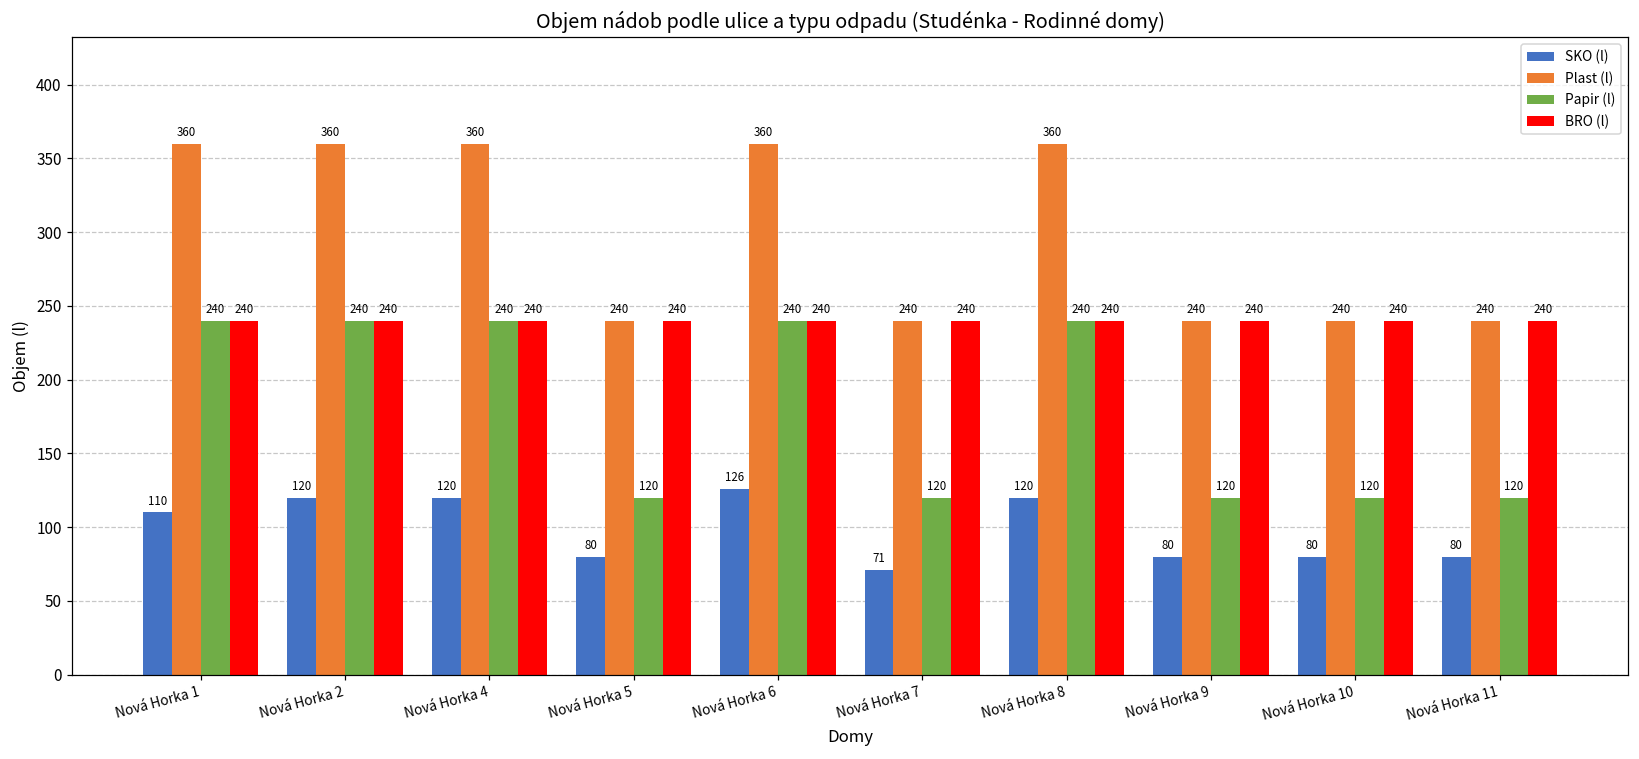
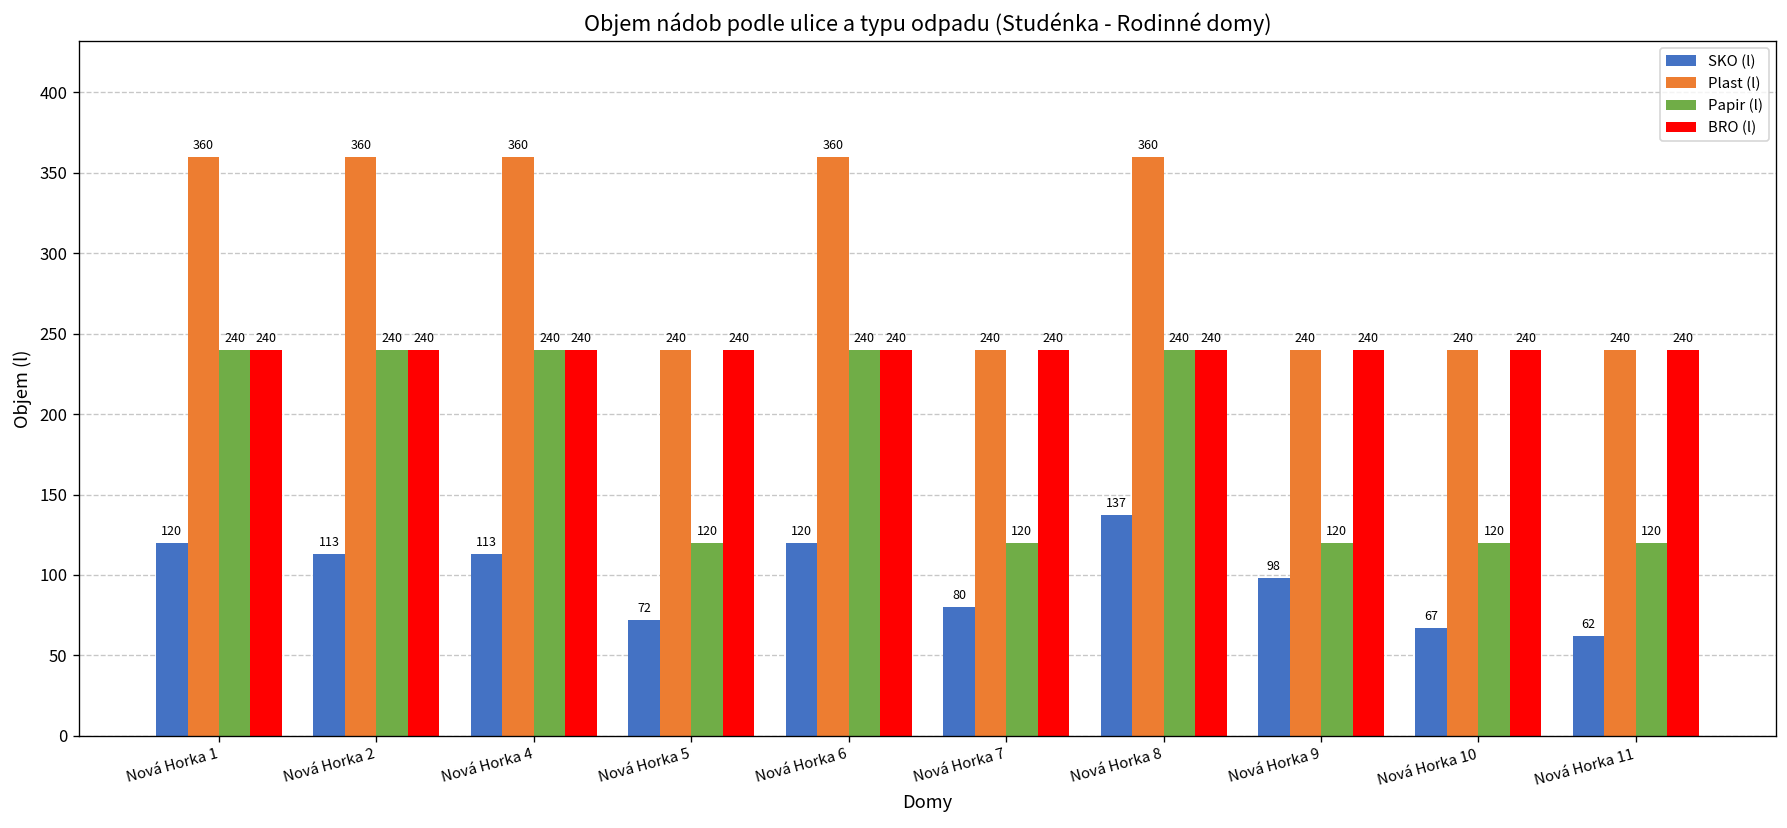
  {
    "SKO (l)": {
-     "Nová Horka 1": 110,
-     "Nová Horka 2": 120,
-     "Nová Horka 4": 120,
-     "Nová Horka 5": 80,
-     "Nová Horka 6": 126,
-     "Nová Horka 7": 71,
-     "Nová Horka 8": 120,
-     "Nová Horka 9": 80,
-     "Nová Horka 10": 80,
-     "Nová Horka 11": 80
+     "Nová Horka 1": 120,
+     "Nová Horka 2": 113,
+     "Nová Horka 4": 113,
+     "Nová Horka 5": 72,
+     "Nová Horka 6": 120,
+     "Nová Horka 7": 80,
+     "Nová Horka 8": 137,
+     "Nová Horka 9": 98,
+     "Nová Horka 10": 67,
+     "Nová Horka 11": 62
    },
    "Plast (l)": {
      "Nová Horka 1": 360,
      "Nová Horka 2": 360,
      "Nová Horka 4": 360,
      "Nová Horka 5": 240,
      "Nová Horka 6": 360,
      "Nová Horka 7": 240,
      "Nová Horka 8": 360,
      "Nová Horka 9": 240,
      "Nová Horka 10": 240,
      "Nová Horka 11": 240
    },
    "Papir (l)": {
      "Nová Horka 1": 240,
      "Nová Horka 2": 240,
      "Nová Horka 4": 240,
      "Nová Horka 5": 120,
      "Nová Horka 6": 240,
      "Nová Horka 7": 120,
      "Nová Horka 8": 240,
      "Nová Horka 9": 120,
      "Nová Horka 10": 120,
      "Nová Horka 11": 120
    },
    "BRO (l)": {
      "Nová Horka 1": 240,
      "Nová Horka 2": 240,
      "Nová Horka 4": 240,
      "Nová Horka 5": 240,
      "Nová Horka 6": 240,
      "Nová Horka 7": 240,
      "Nová Horka 8": 240,
      "Nová Horka 9": 240,
      "Nová Horka 10": 240,
      "Nová Horka 11": 240
    }
  }
